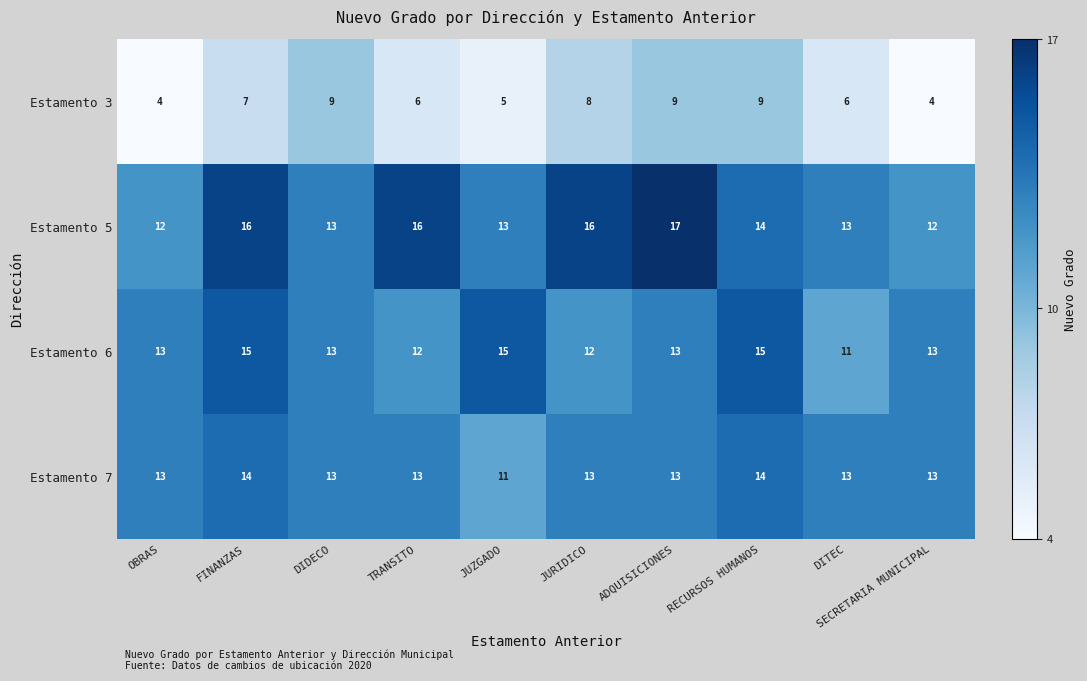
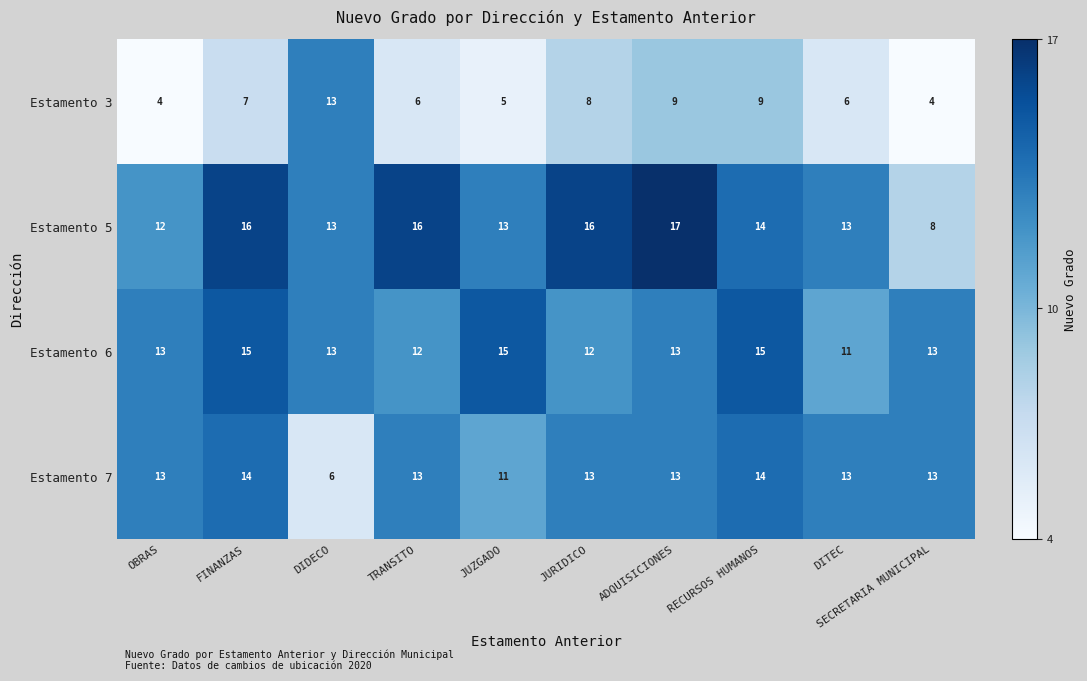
  {
    "Estamento 3": {
      "OBRAS": 4,
      "FINANZAS": 7,
-     "DIDECO": 9,
+     "DIDECO": 13,
      "TRANSITO": 6,
      "JUZGADO": 5,
      "JURIDICO": 8,
      "ADQUISICIONES": 9,
      "RECURSOS HUMANOS": 9,
      "DITEC": 6,
      "SECRETARIA MUNICIPAL": 4
    },
    "Estamento 5": {
      "OBRAS": 12,
      "FINANZAS": 16,
      "DIDECO": 13,
      "TRANSITO": 16,
      "JUZGADO": 13,
      "JURIDICO": 16,
      "ADQUISICIONES": 17,
      "RECURSOS HUMANOS": 14,
      "DITEC": 13,
-     "SECRETARIA MUNICIPAL": 12
+     "SECRETARIA MUNICIPAL": 8
    },
    "Estamento 6": {
      "OBRAS": 13,
      "FINANZAS": 15,
      "DIDECO": 13,
      "TRANSITO": 12,
      "JUZGADO": 15,
      "JURIDICO": 12,
      "ADQUISICIONES": 13,
      "RECURSOS HUMANOS": 15,
      "DITEC": 11,
      "SECRETARIA MUNICIPAL": 13
    },
    "Estamento 7": {
      "OBRAS": 13,
      "FINANZAS": 14,
-     "DIDECO": 13,
+     "DIDECO": 6,
      "TRANSITO": 13,
      "JUZGADO": 11,
      "JURIDICO": 13,
      "ADQUISICIONES": 13,
      "RECURSOS HUMANOS": 14,
      "DITEC": 13,
      "SECRETARIA MUNICIPAL": 13
    }
  }
